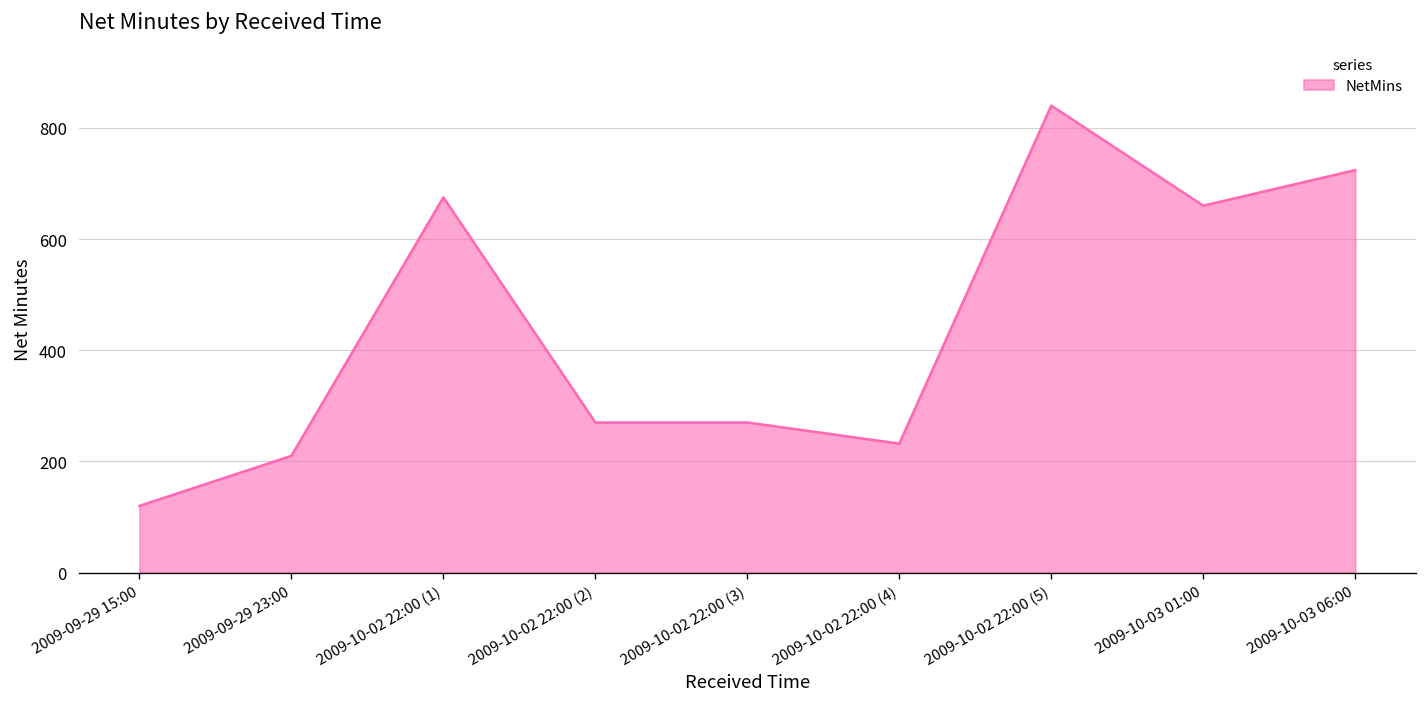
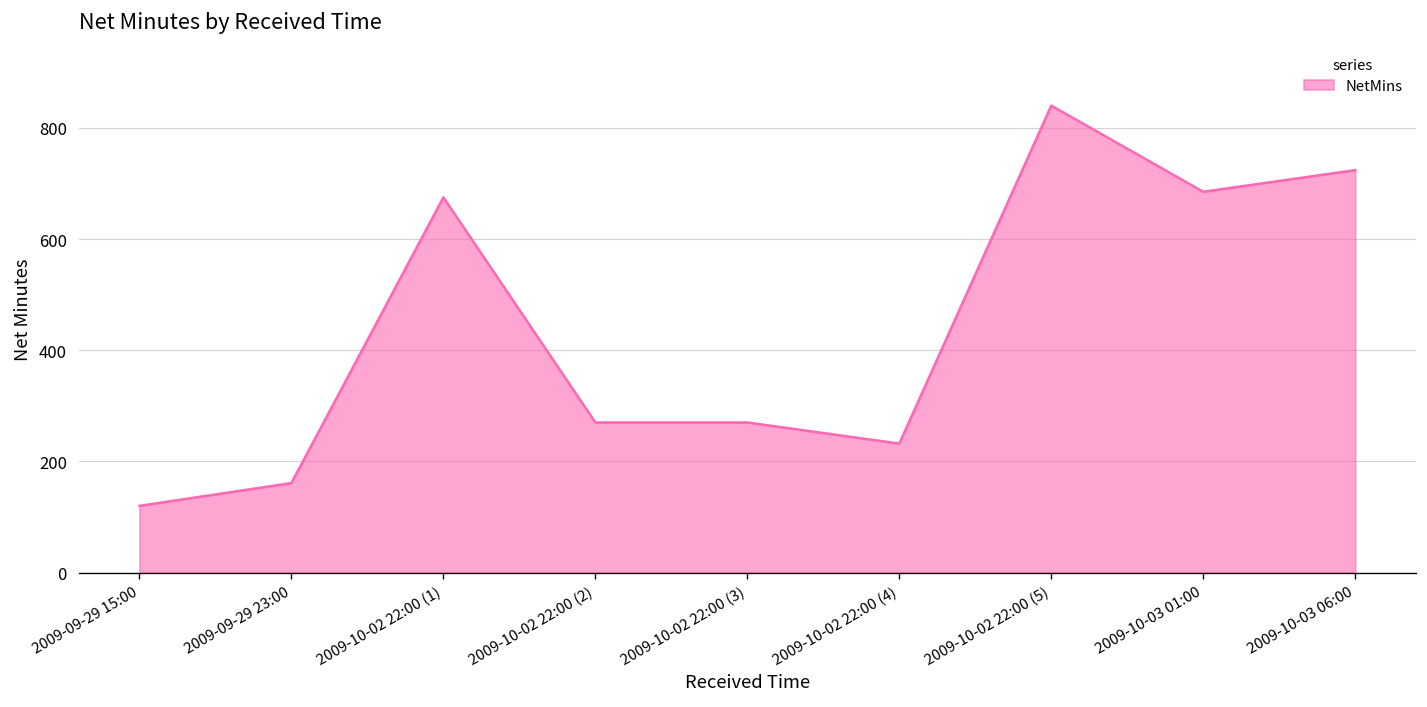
  {
    "2009-09-29 15:00": 120,
-   "2009-09-29 23:00": 210,
+   "2009-09-29 23:00": 160,
    "2009-10-02 22:00 (1)": 680,
    "2009-10-02 22:00 (2)": 270,
    "2009-10-02 22:00 (3)": 270,
    "2009-10-02 22:00 (4)": 230,
    "2009-10-02 22:00 (5)": 840,
-   "2009-10-03 01:00": 660,
+   "2009-10-03 01:00": 690,
    "2009-10-03 06:00": 720
  }
